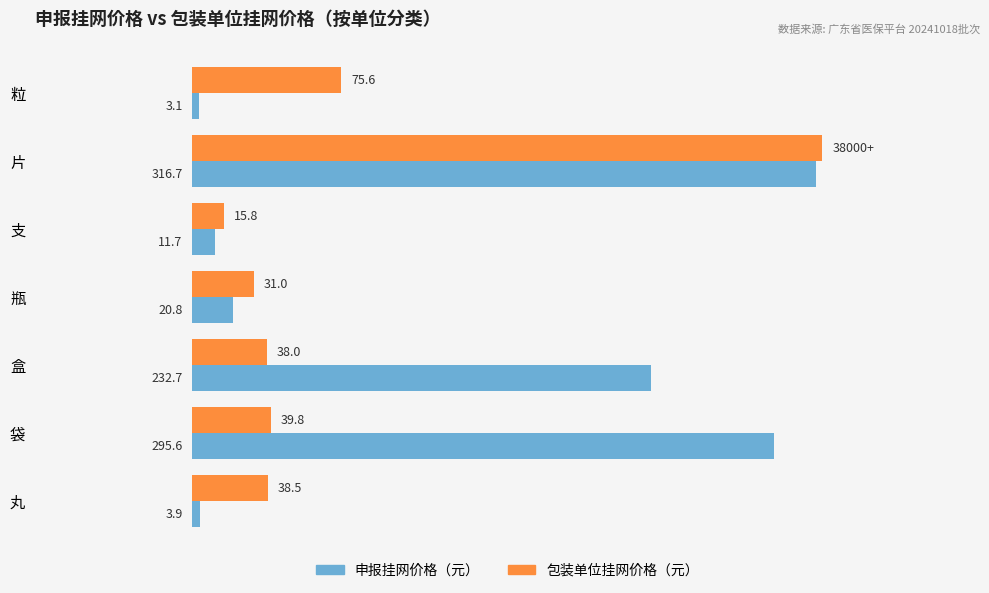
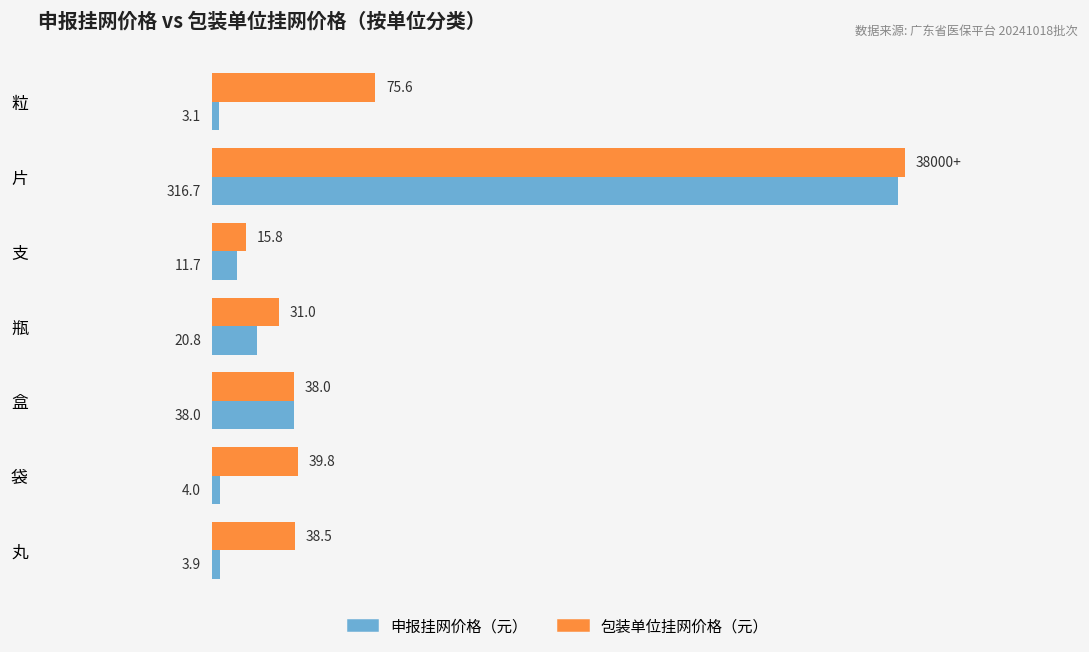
  {
    "申报挂网价格（元）": {
      "粒": 3.1,
-     "盒": 232.7,
-     "袋": 295.6,
+     "盒": 38.0,
+     "袋": 4.0,
      "丸": 3.9
    },
    "包装单位挂网价格（元）": {
      "粒": 75.6,
      "支": 15.8,
      "瓶": 31.0,
      "盒": 38.0,
      "袋": 39.8,
      "丸": 38.5
    }
  }
